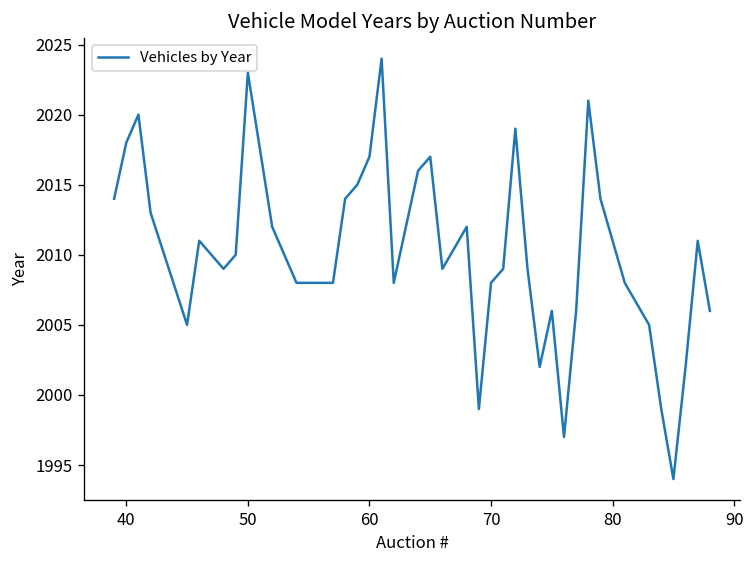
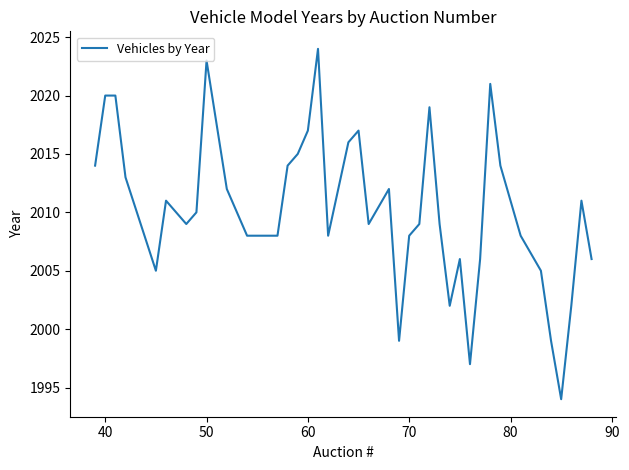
  {
-   "40": 2018,
+   "40": 2020,
    "60": 2017,
    "70": 2008
  }
